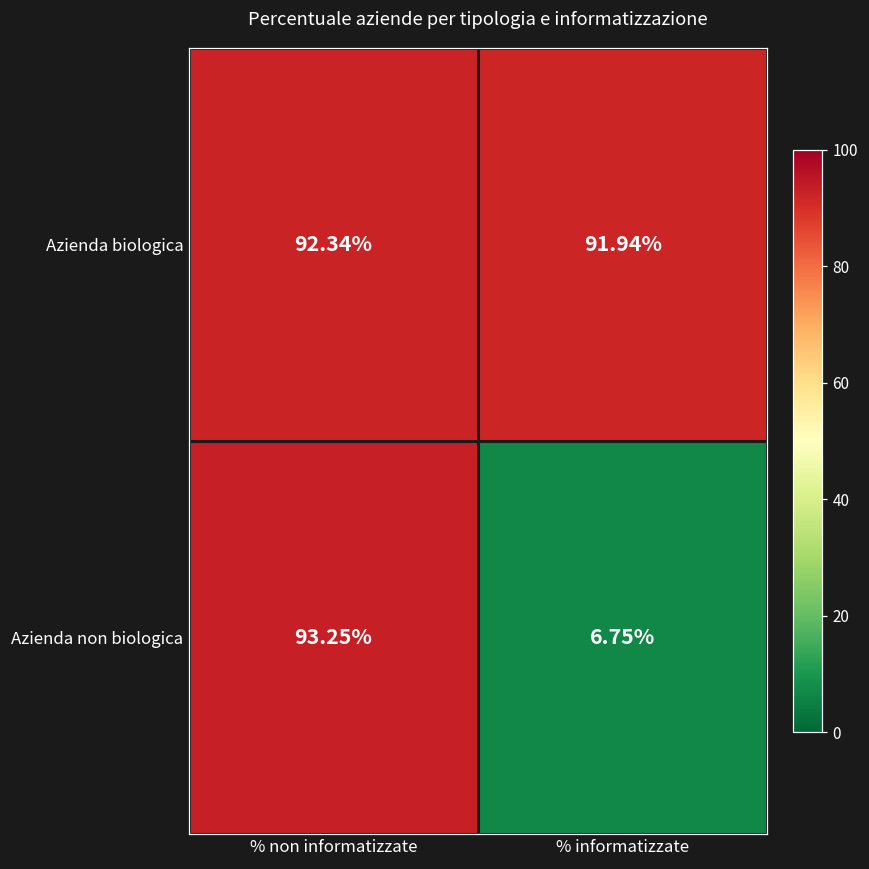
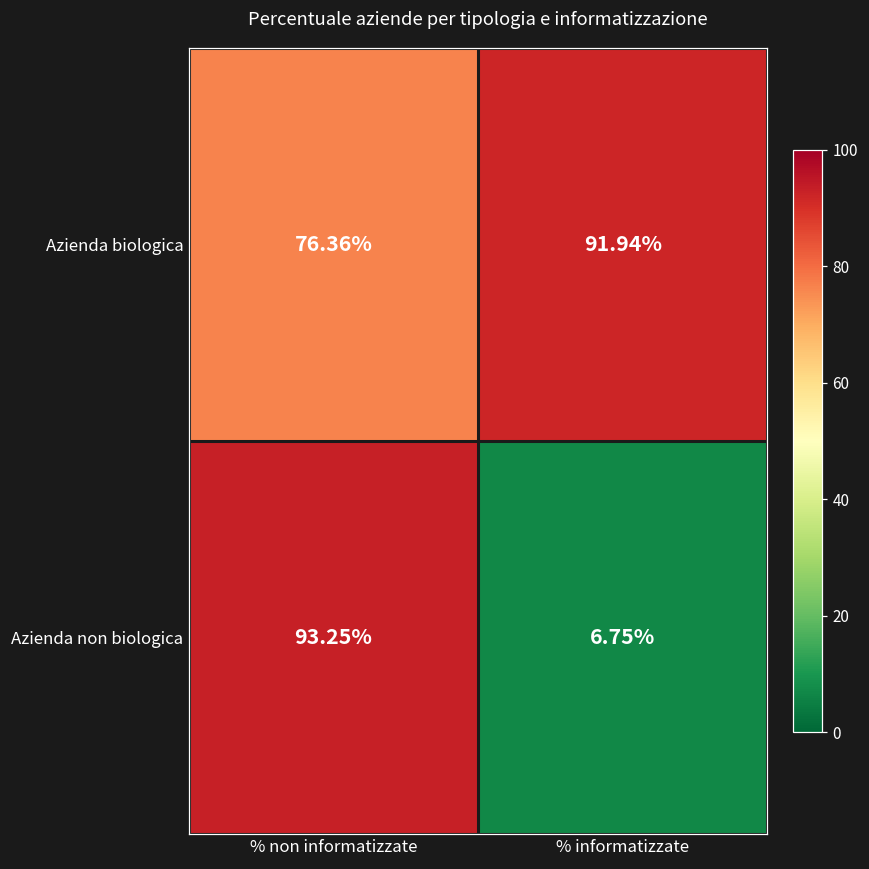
  {
    "Azienda biologica": {
-     "% non informatizzate": "92.34%",
+     "% non informatizzate": "76.36%",
      "% informatizzate": "91.94%"
    },
    "Azienda non biologica": {
      "% non informatizzate": "93.25%",
      "% informatizzate": "6.75%"
    }
  }
